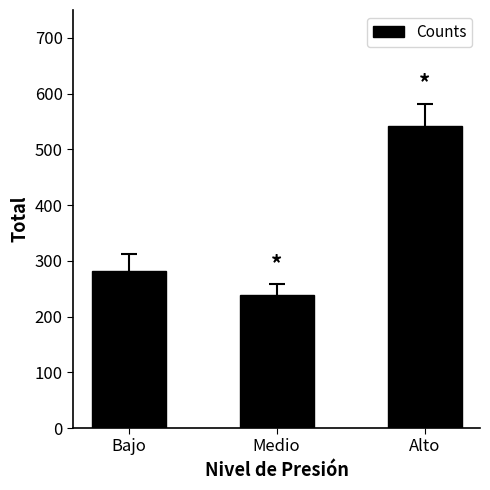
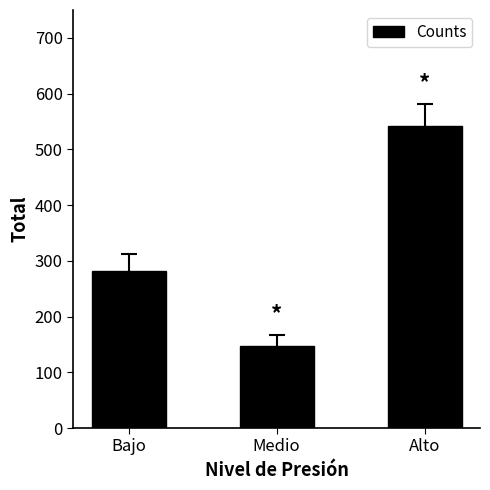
  {
    "Counts": {
      "Bajo": 280,
-     "Medio": 240,
+     "Medio": 150,
      "Alto": 540
    }
  }
